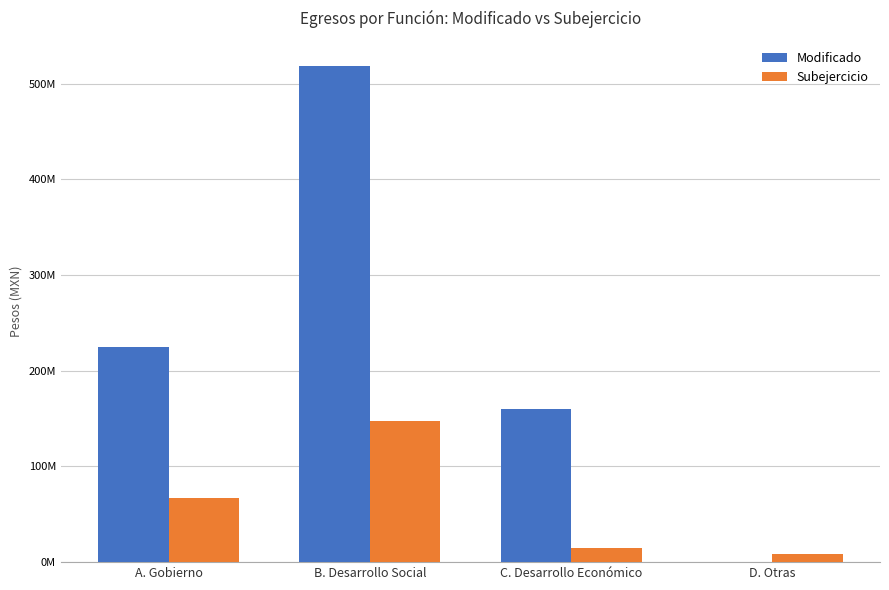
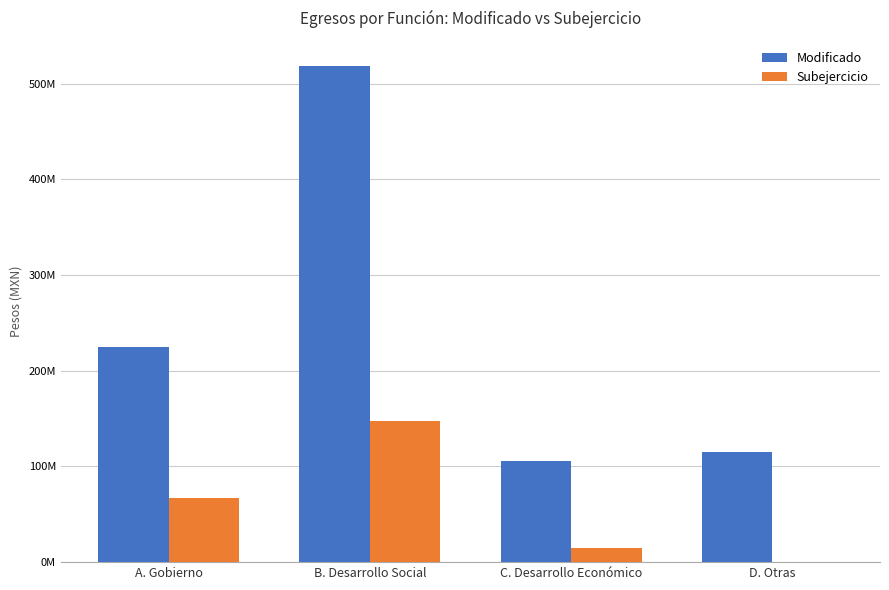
  {
    "Modificado": {
      "A. Gobierno": 220000000,
      "B. Desarrollo Social": 520000000,
-     "C. Desarrollo Económico": 160000000,
-     "D. Otras": 0
+     "C. Desarrollo Económico": 110000000,
+     "D. Otras": 120000000
    },
    "Subejercicio": {
      "A. Gobierno": 70000000,
      "B. Desarrollo Social": 150000000,
      "C. Desarrollo Económico": 10000000,
-     "D. Otras": 10000000
+     "D. Otras": 0
    }
  }
